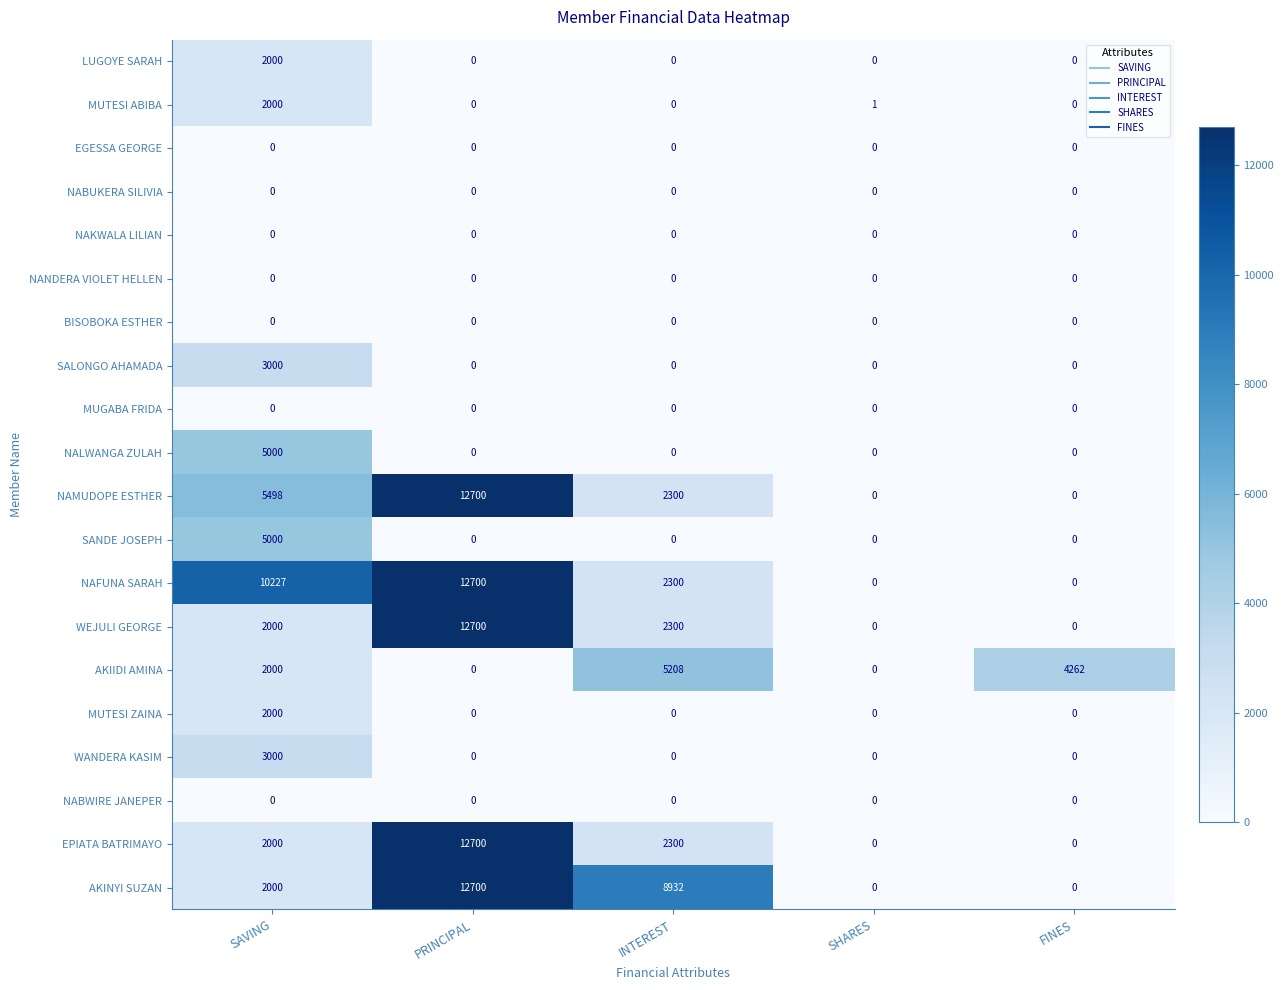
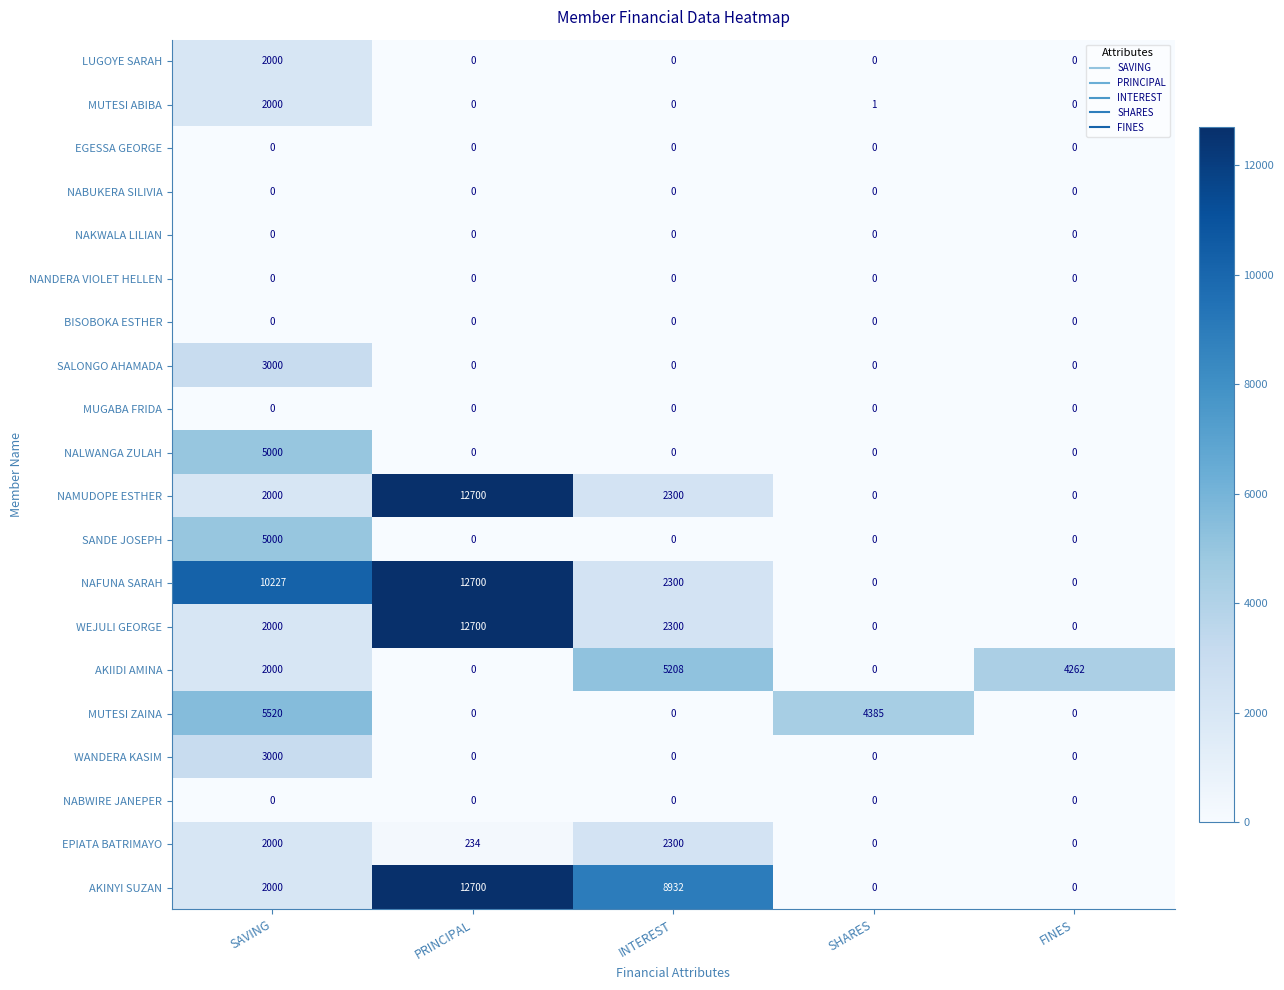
  {
    "LUGOYE SARAH": {
      "SAVING": 2000,
      "PRINCIPAL": 0,
      "INTEREST": 0,
      "SHARES": 0,
      "FINES": 0
    },
    "MUTESI ABIBA": {
      "SAVING": 2000,
      "PRINCIPAL": 0,
      "INTEREST": 0,
      "SHARES": 1,
      "FINES": 0
    },
    "EGESSA GEORGE": {
      "SAVING": 0,
      "PRINCIPAL": 0,
      "INTEREST": 0,
      "SHARES": 0,
      "FINES": 0
    },
    "NABUKERA SILIVIA": {
      "SAVING": 0,
      "PRINCIPAL": 0,
      "INTEREST": 0,
      "SHARES": 0,
      "FINES": 0
    },
    "NAKWALA LILIAN": {
      "SAVING": 0,
      "PRINCIPAL": 0,
      "INTEREST": 0,
      "SHARES": 0,
      "FINES": 0
    },
    "NANDERA VIOLET HELLEN": {
      "SAVING": 0,
      "PRINCIPAL": 0,
      "INTEREST": 0,
      "SHARES": 0,
      "FINES": 0
    },
    "BISOBOKA ESTHER": {
      "SAVING": 0,
      "PRINCIPAL": 0,
      "INTEREST": 0,
      "SHARES": 0,
      "FINES": 0
    },
    "SALONGO AHAMADA": {
      "SAVING": 3000,
      "PRINCIPAL": 0,
      "INTEREST": 0,
      "SHARES": 0,
      "FINES": 0
    },
    "MUGABA FRIDA": {
      "SAVING": 0,
      "PRINCIPAL": 0,
      "INTEREST": 0,
      "SHARES": 0,
      "FINES": 0
    },
    "NALWANGA ZULAH": {
      "SAVING": 5000,
      "PRINCIPAL": 0,
      "INTEREST": 0,
      "SHARES": 0,
      "FINES": 0
    },
    "NAMUDOPE ESTHER": {
-     "SAVING": 5498,
+     "SAVING": 2000,
      "PRINCIPAL": 12700,
      "INTEREST": 2300,
      "SHARES": 0,
      "FINES": 0
    },
    "SANDE JOSEPH": {
      "SAVING": 5000,
      "PRINCIPAL": 0,
      "INTEREST": 0,
      "SHARES": 0,
      "FINES": 0
    },
    "NAFUNA SARAH": {
      "SAVING": 10227,
      "PRINCIPAL": 12700,
      "INTEREST": 2300,
      "SHARES": 0,
      "FINES": 0
    },
    "WEJULI GEORGE": {
      "SAVING": 2000,
      "PRINCIPAL": 12700,
      "INTEREST": 2300,
      "SHARES": 0,
      "FINES": 0
    },
    "AKIIDI AMINA": {
      "SAVING": 2000,
      "PRINCIPAL": 0,
      "INTEREST": 5208,
      "SHARES": 0,
      "FINES": 4262
    },
    "MUTESI ZAINA": {
-     "SAVING": 2000,
+     "SAVING": 5520,
      "PRINCIPAL": 0,
      "INTEREST": 0,
-     "SHARES": 0,
+     "SHARES": 4385,
      "FINES": 0
    },
    "WANDERA KASIM": {
      "SAVING": 3000,
      "PRINCIPAL": 0,
      "INTEREST": 0,
      "SHARES": 0,
      "FINES": 0
    },
    "NABWIRE JANEPER": {
      "SAVING": 0,
      "PRINCIPAL": 0,
      "INTEREST": 0,
      "SHARES": 0,
      "FINES": 0
    },
    "EPIATA BATRIMAYO": {
      "SAVING": 2000,
-     "PRINCIPAL": 12700,
+     "PRINCIPAL": 234,
      "INTEREST": 2300,
      "SHARES": 0,
      "FINES": 0
    },
    "AKINYI SUZAN": {
      "SAVING": 2000,
      "PRINCIPAL": 12700,
      "INTEREST": 8932,
      "SHARES": 0,
      "FINES": 0
    }
  }
